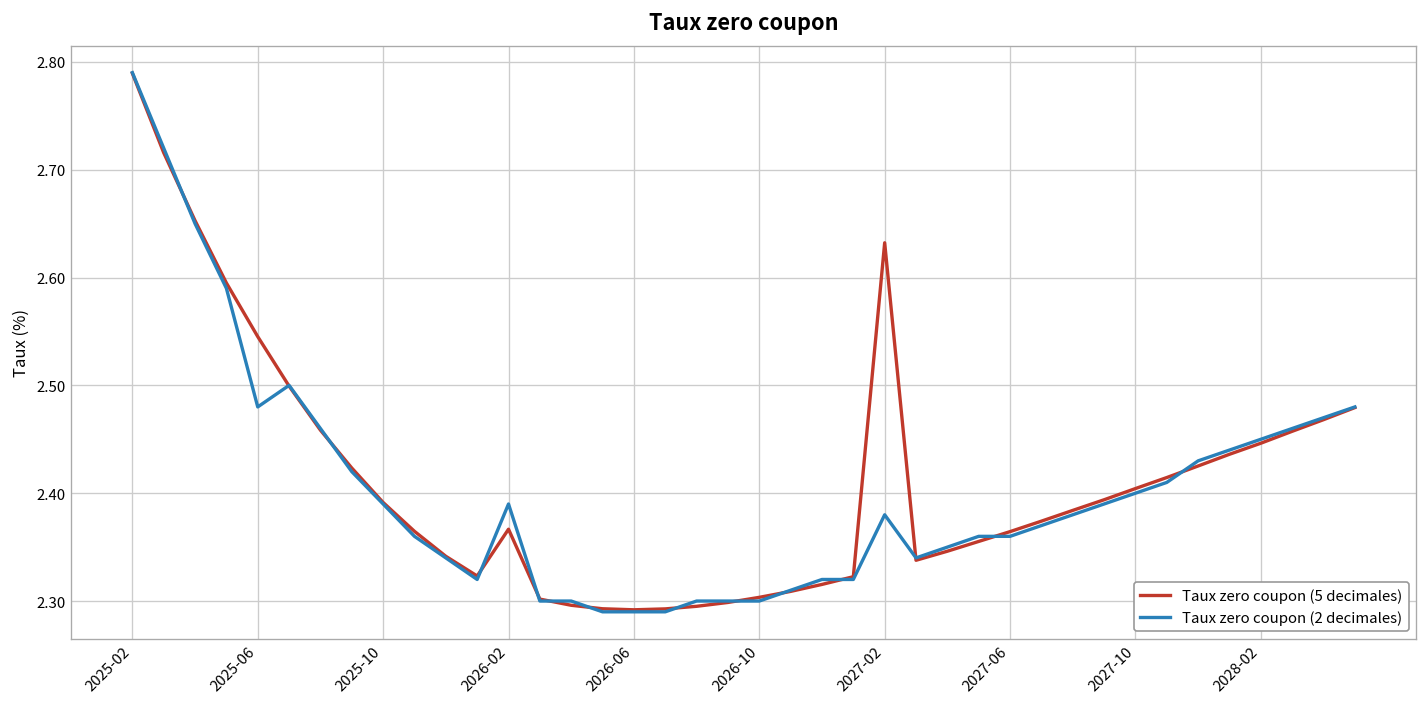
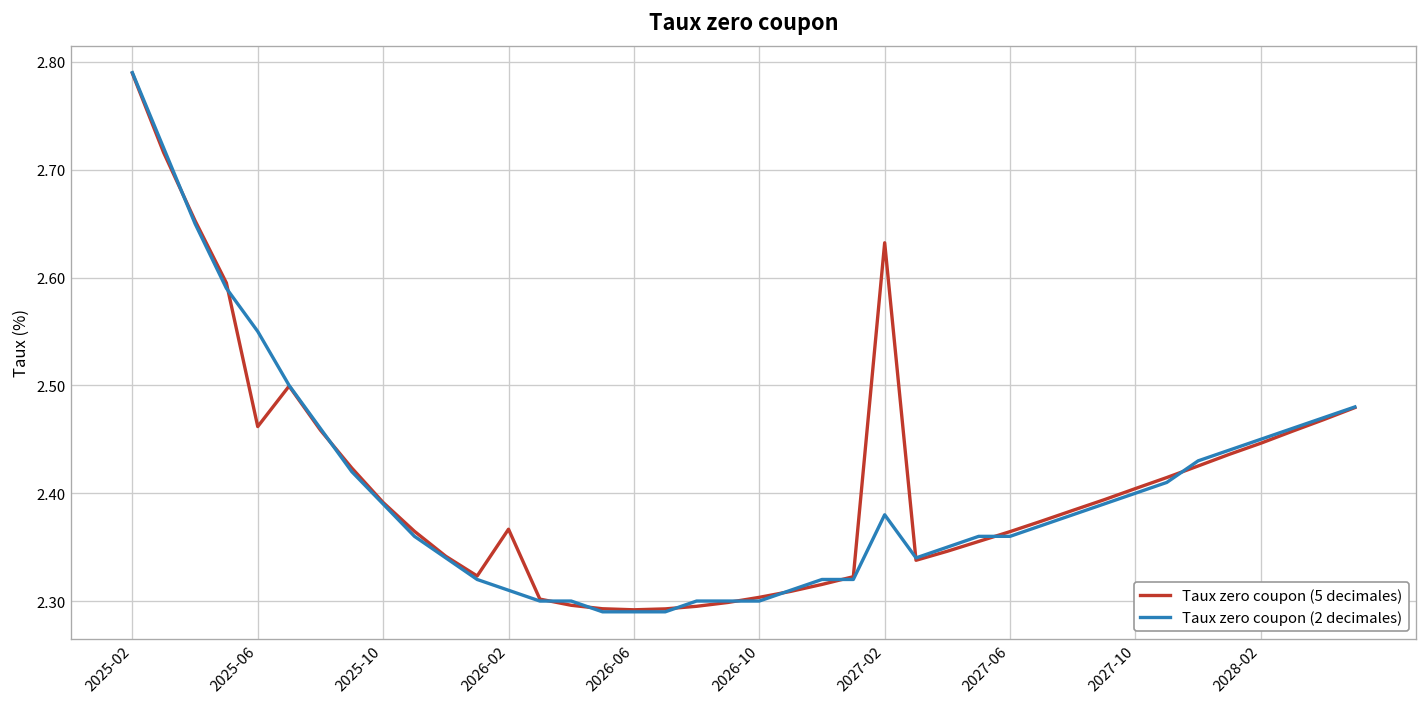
  {
    "Taux zero coupon (5 decimales)": {
-     "2025-06": 2.55,
+     "2025-06": 2.46,
      "2026-02": 2.37,
      "2026-10": 2.30,
      "2027-02": 2.63,
      "2027-06": 2.36,
      "2027-10": 2.40,
      "2028-02": 2.45
    },
    "Taux zero coupon (2 decimales)": {
-     "2025-06": 2.48,
-     "2026-02": 2.39,
+     "2025-06": 2.55,
+     "2026-02": 2.31,
      "2026-10": 2.30,
      "2027-02": 2.38,
      "2027-06": 2.36,
      "2027-10": 2.40,
      "2028-02": 2.45
    }
  }
